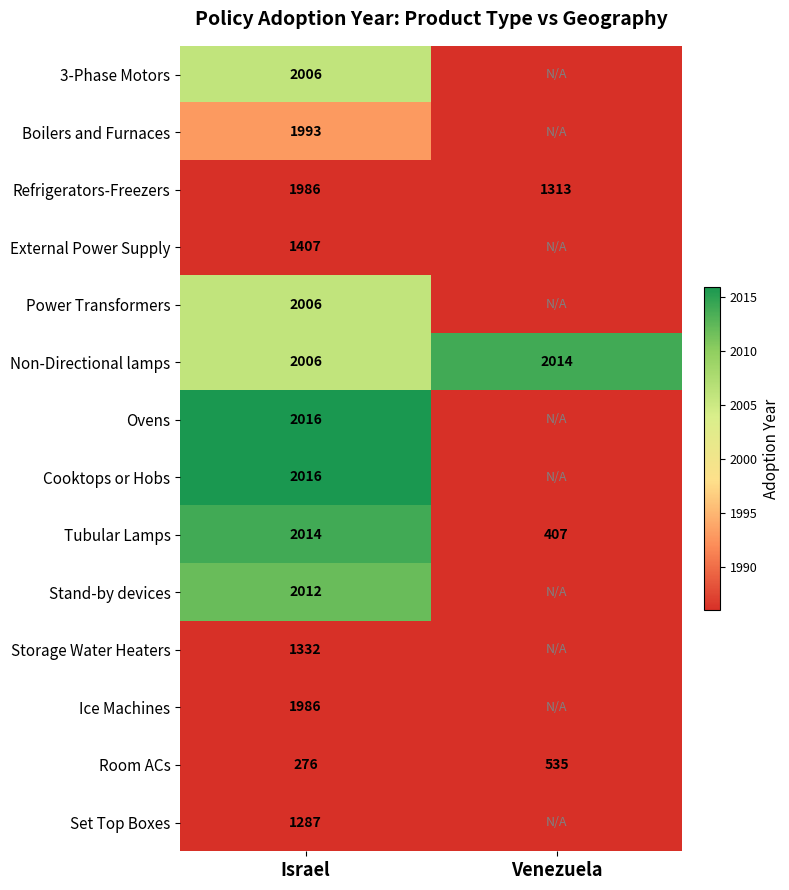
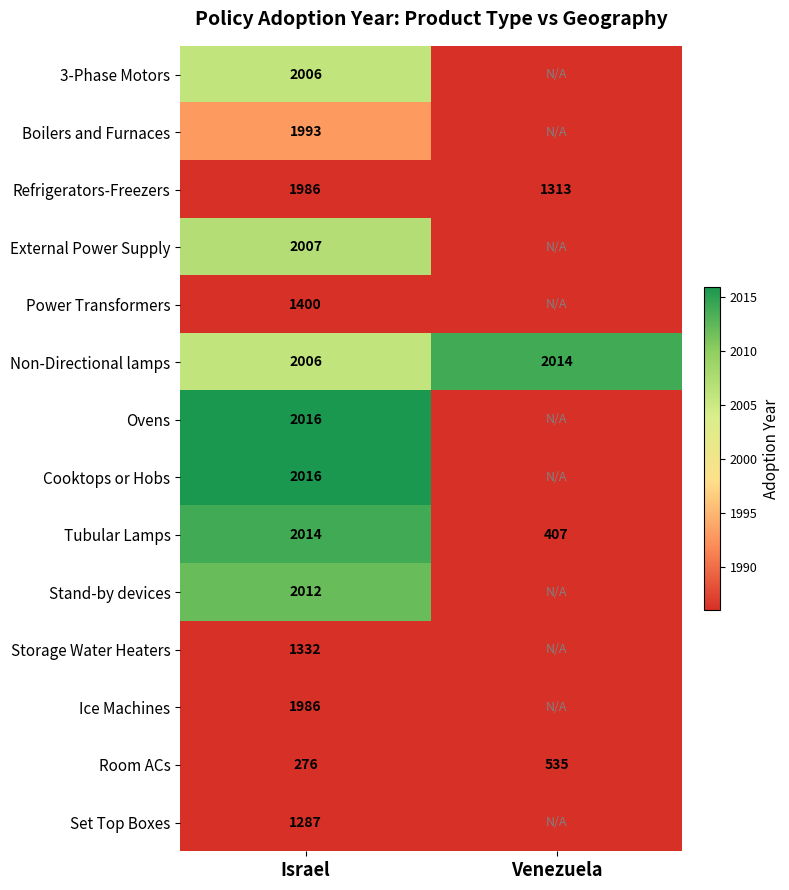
  {
    "3-Phase Motors": {
      "Israel": 2006
    },
    "Boilers and Furnaces": {
      "Israel": 1993
    },
    "Refrigerators-Freezers": {
      "Israel": 1986,
      "Venezuela": 1313
    },
    "External Power Supply": {
-     "Israel": 1407
+     "Israel": 2007
    },
    "Power Transformers": {
-     "Israel": 2006
+     "Israel": 1400
    },
    "Non-Directional lamps": {
      "Israel": 2006,
      "Venezuela": 2014
    },
    "Ovens": {
      "Israel": 2016
    },
    "Cooktops or Hobs": {
      "Israel": 2016
    },
    "Tubular Lamps": {
      "Israel": 2014,
      "Venezuela": 407
    },
    "Stand-by devices": {
      "Israel": 2012
    },
    "Storage Water Heaters": {
      "Israel": 1332
    },
    "Ice Machines": {
      "Israel": 1986
    },
    "Room ACs": {
      "Israel": 276,
      "Venezuela": 535
    },
    "Set Top Boxes": {
      "Israel": 1287
    }
  }
